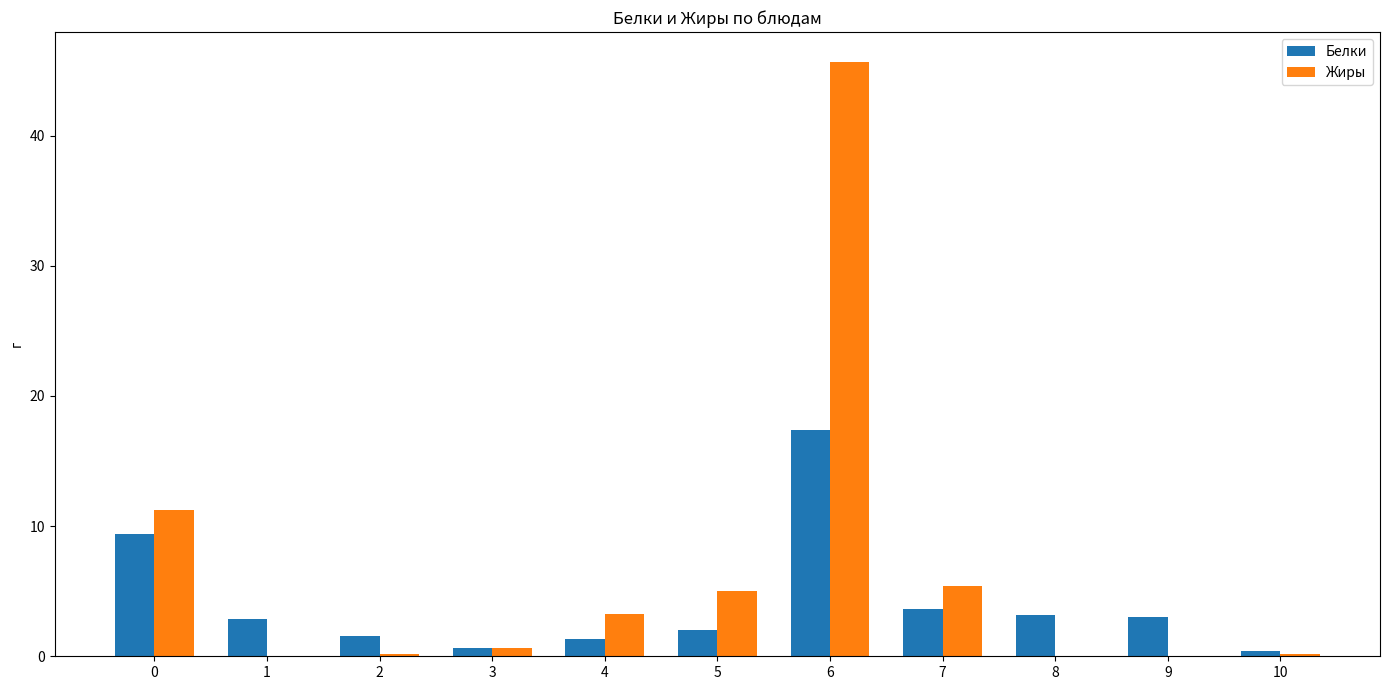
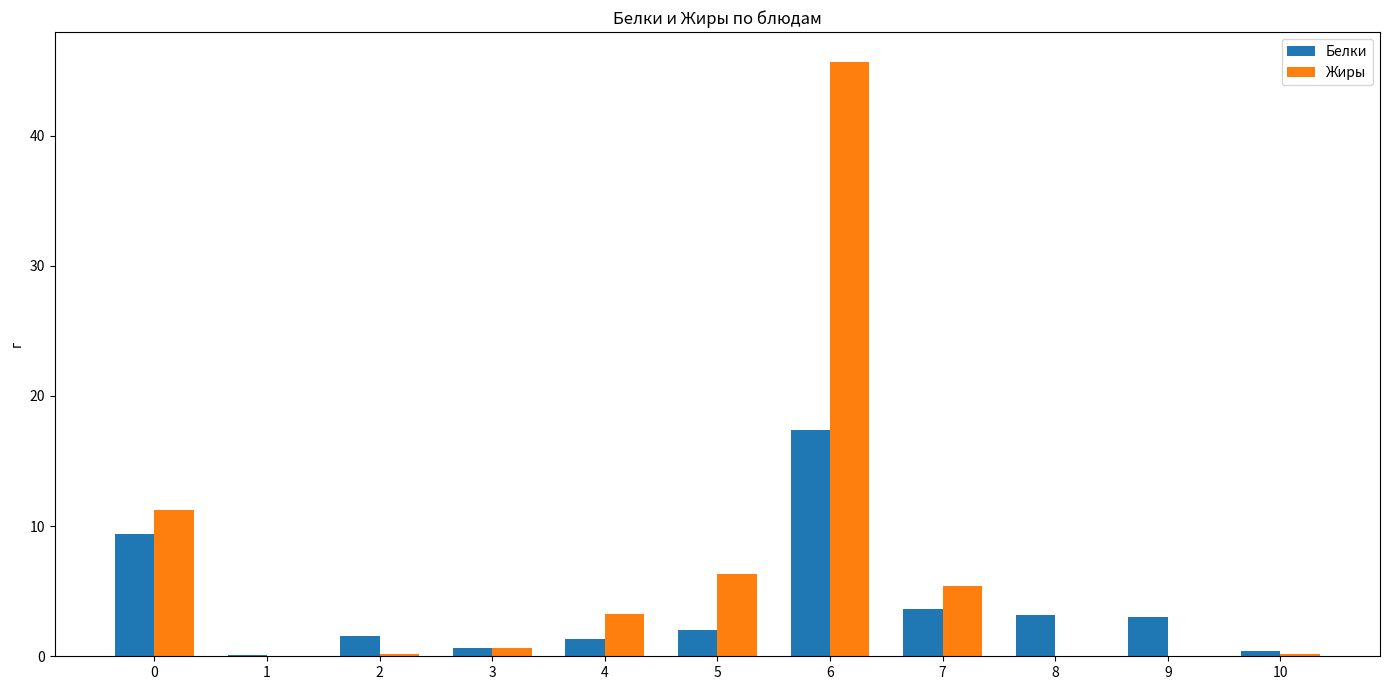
  {
    "Белки": {
      "0": 9.4,
-     "1": 2.9,
+     "1": 0.1,
      "2": 1.6,
      "3": 0.6,
      "4": 1.3,
      "5": 2.0,
      "6": 17.4,
      "7": 3.7,
      "8": 3.2,
      "9": 3.0,
      "10": 0.4
    },
    "Жиры": {
      "0": 11.2,
      "2": 0.2,
      "3": 0.6,
      "4": 3.3,
-     "5": 5.0,
+     "5": 6.3,
      "6": 45.7,
      "7": 5.4,
      "8": 0.0,
      "9": 0.0,
      "10": 0.2
    }
  }
